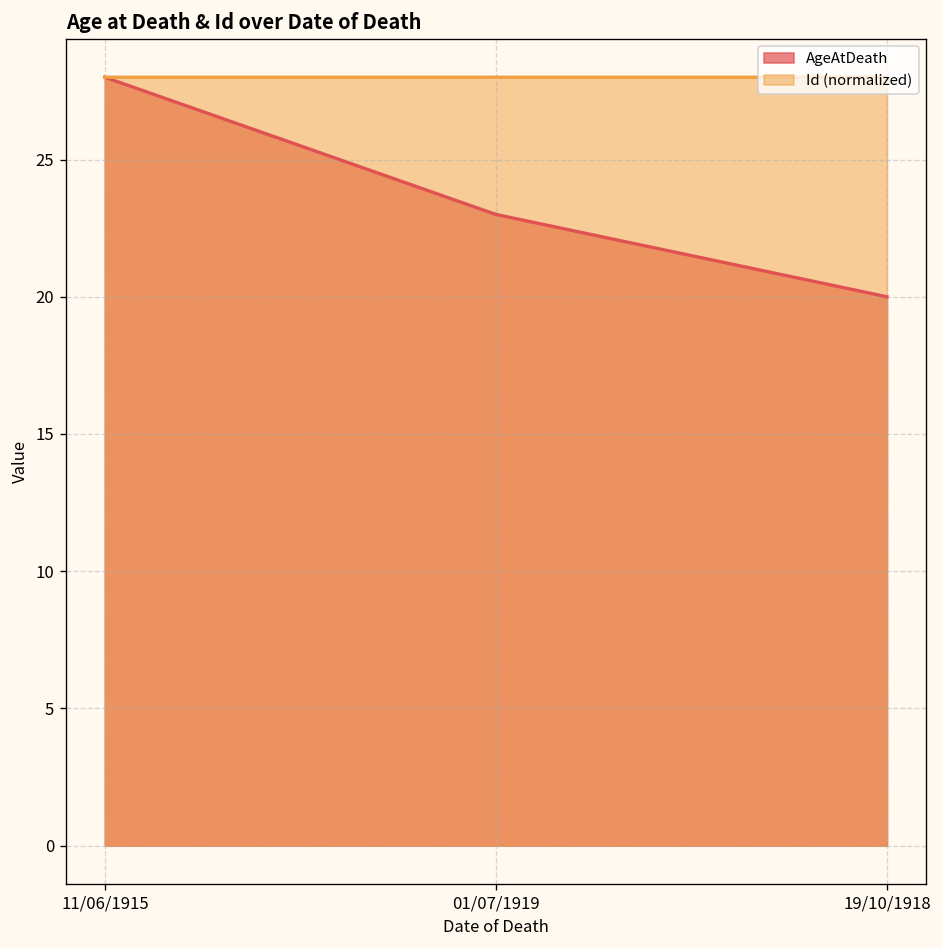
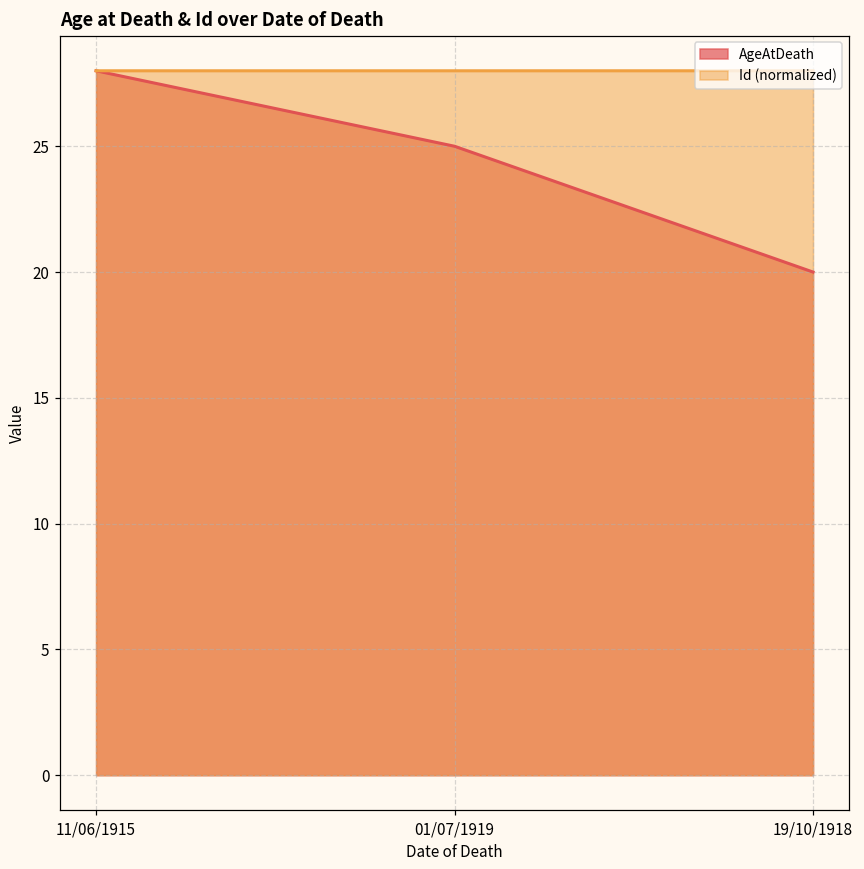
  {
    "AgeAtDeath": {
-     "01/07/1919": 23,
+     "01/07/1919": 25,
      "19/10/1918": 20
    },
    "Id (normalized)": {
      "01/07/1919": 28
    }
  }
